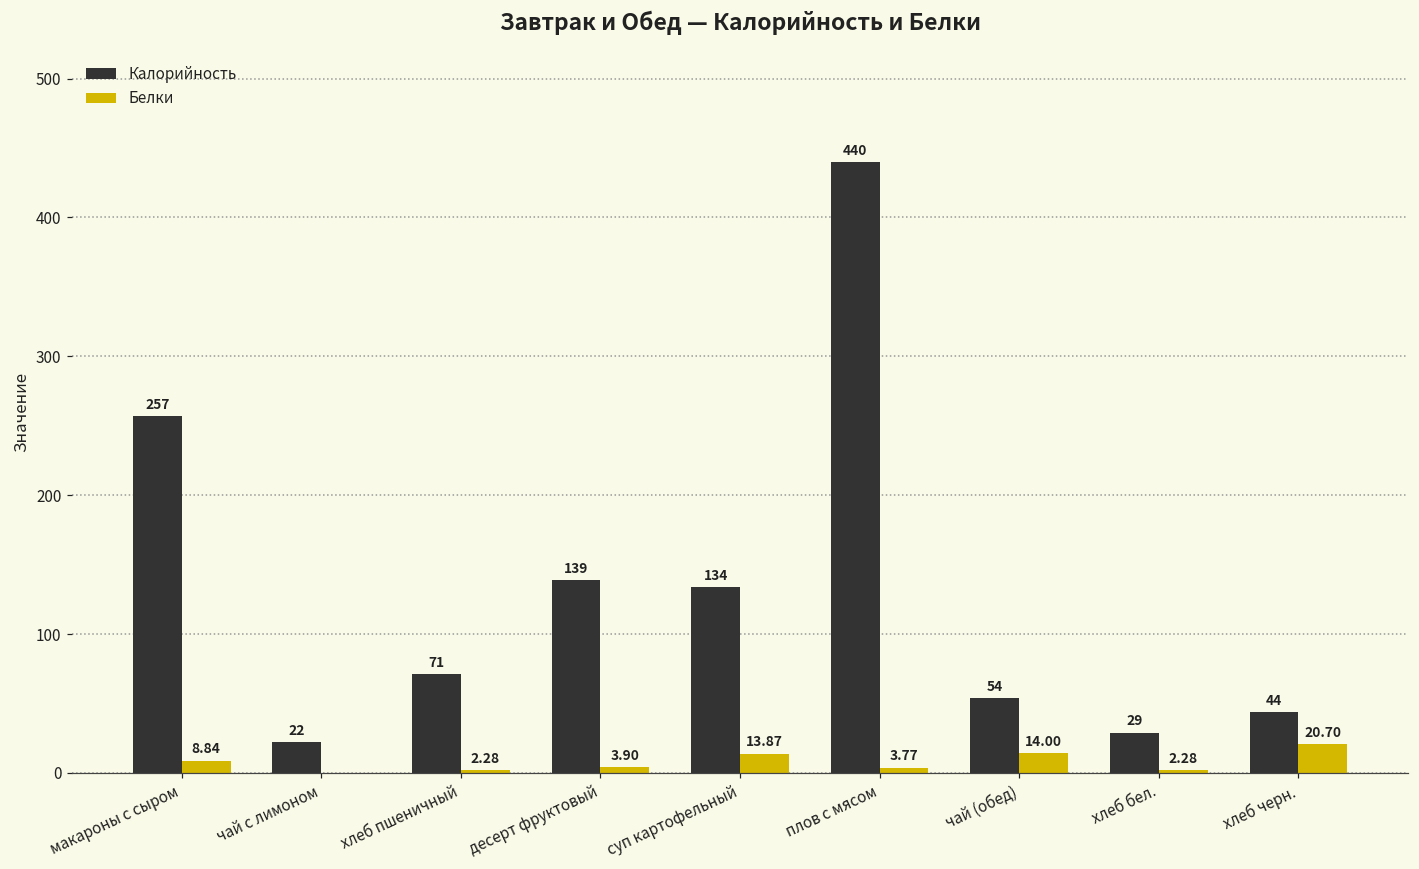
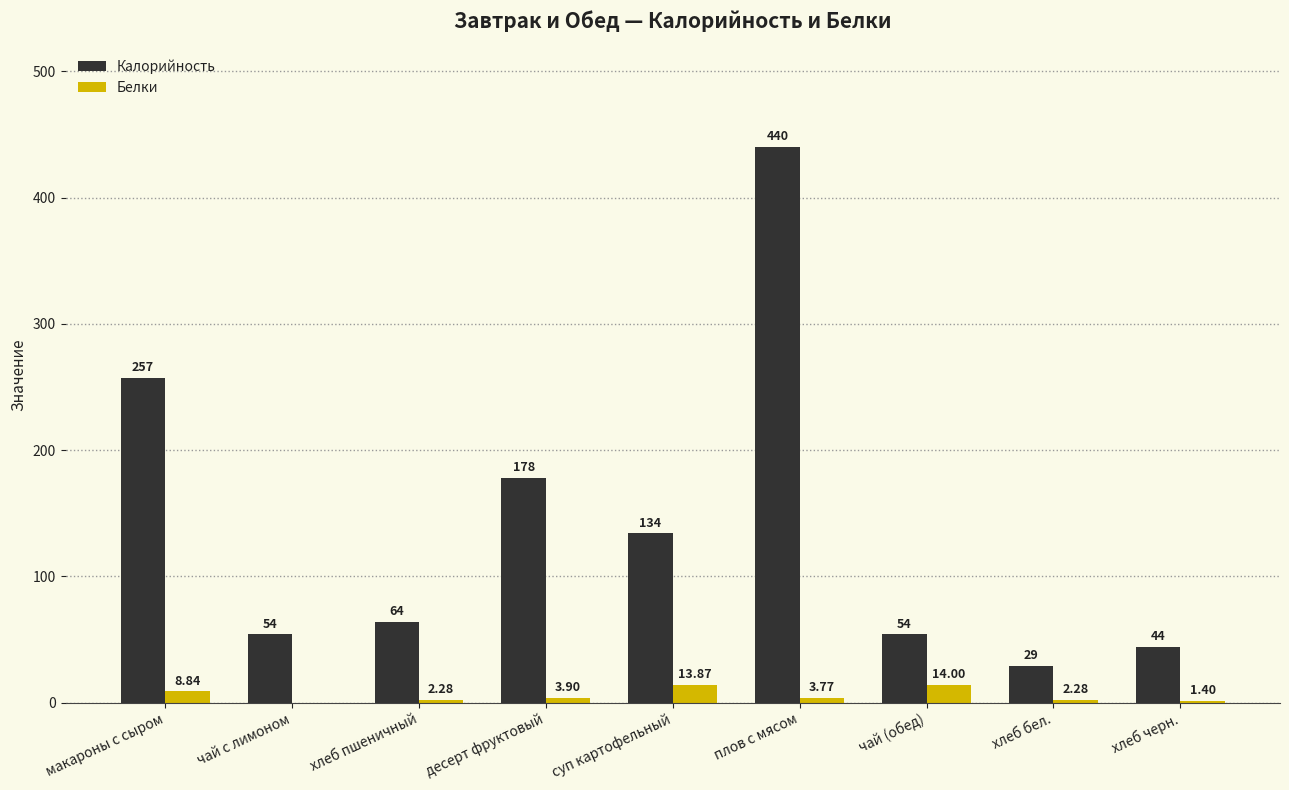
  {
    "Калорийность": {
      "макароны с сыром": 257,
-     "чай с лимоном": 22,
-     "хлеб пшеничный": 71,
-     "десерт фруктовый": 139,
+     "чай с лимоном": 54,
+     "хлеб пшеничный": 64,
+     "десерт фруктовый": 178,
      "суп картофельный": 134,
      "плов с мясом": 440,
      "чай (обед)": 54,
      "хлеб бел.": 29,
      "хлеб черн.": 44
    },
    "Белки": {
      "макароны с сыром": 8.84,
      "хлеб пшеничный": 2.28,
      "десерт фруктовый": 3.90,
      "суп картофельный": 13.87,
      "плов с мясом": 3.77,
      "чай (обед)": 14.00,
      "хлеб бел.": 2.28,
-     "хлеб черн.": 20.70
+     "хлеб черн.": 1.40
    }
  }
